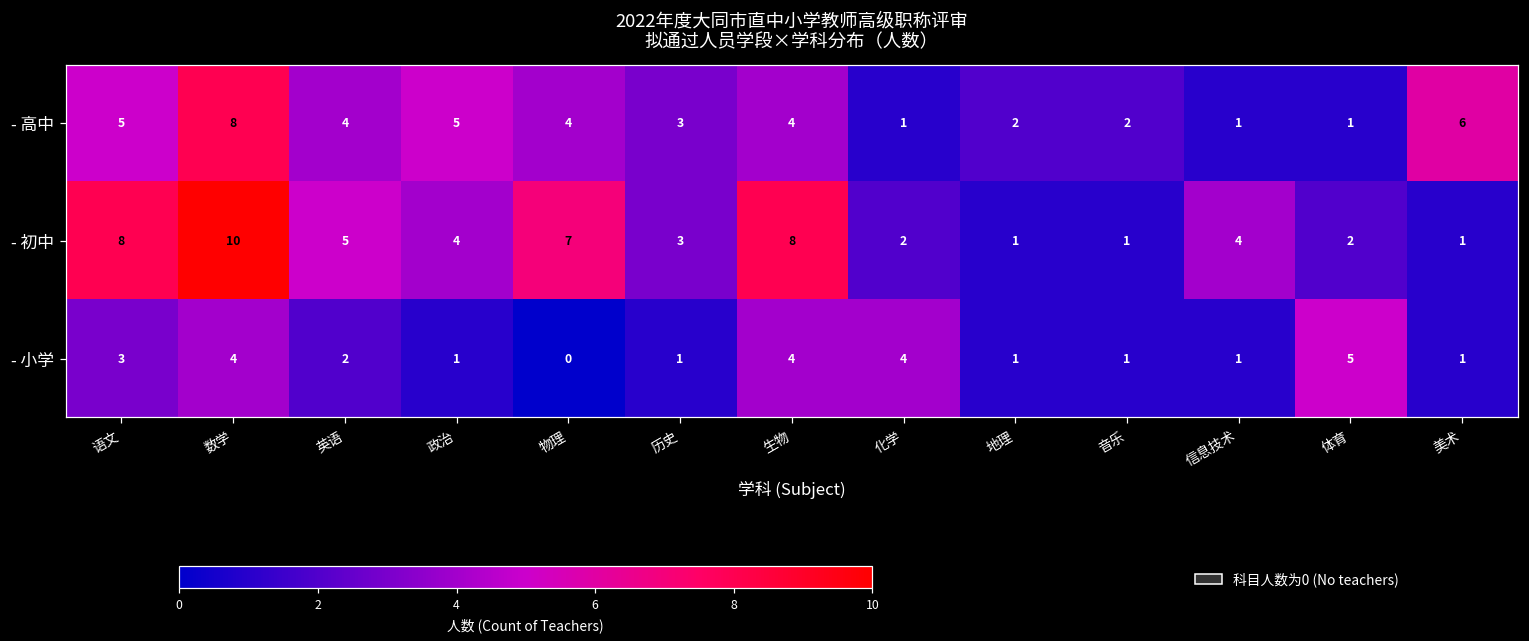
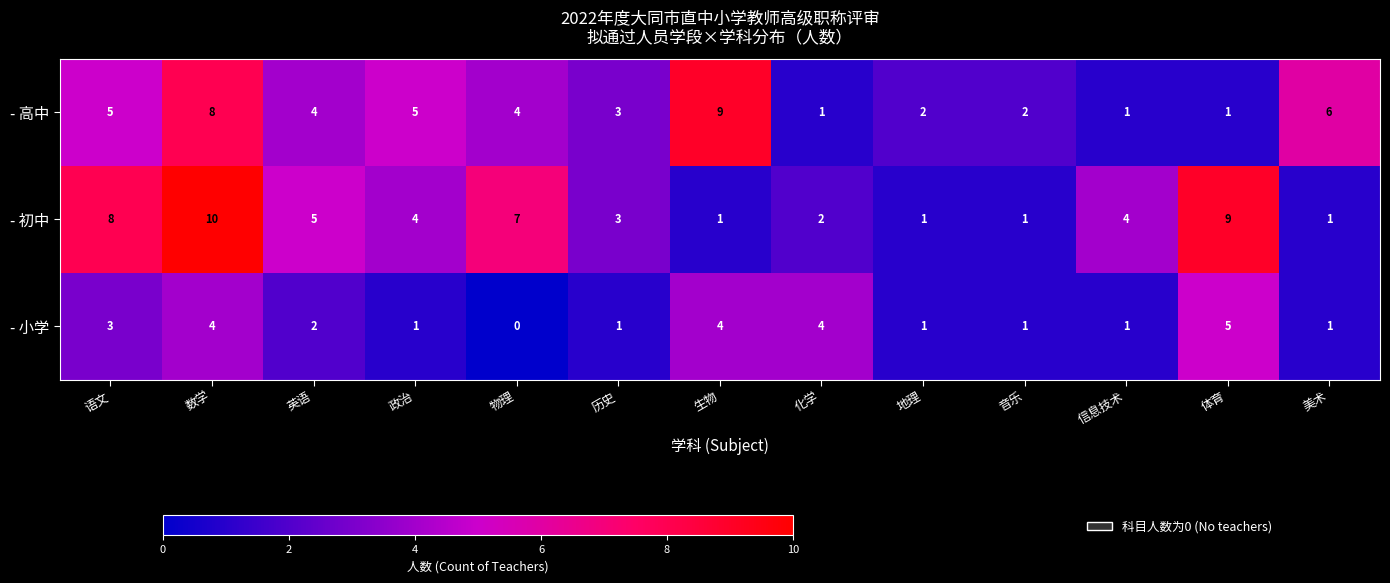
  {
    "- 高中": {
      "语文": 5,
      "数学": 8,
      "英语": 4,
      "政治": 5,
      "物理": 4,
      "历史": 3,
-     "生物": 4,
+     "生物": 9,
      "化学": 1,
      "地理": 2,
      "音乐": 2,
      "信息技术": 1,
      "体育": 1,
      "美术": 6
    },
    "- 初中": {
      "语文": 8,
      "数学": 10,
      "英语": 5,
      "政治": 4,
      "物理": 7,
      "历史": 3,
-     "生物": 8,
+     "生物": 1,
      "化学": 2,
      "地理": 1,
      "音乐": 1,
      "信息技术": 4,
-     "体育": 2,
+     "体育": 9,
      "美术": 1
    },
    "- 小学": {
      "语文": 3,
      "数学": 4,
      "英语": 2,
      "政治": 1,
      "物理": 0,
      "历史": 1,
      "生物": 4,
      "化学": 4,
      "地理": 1,
      "音乐": 1,
      "信息技术": 1,
      "体育": 5,
      "美术": 1
    }
  }
